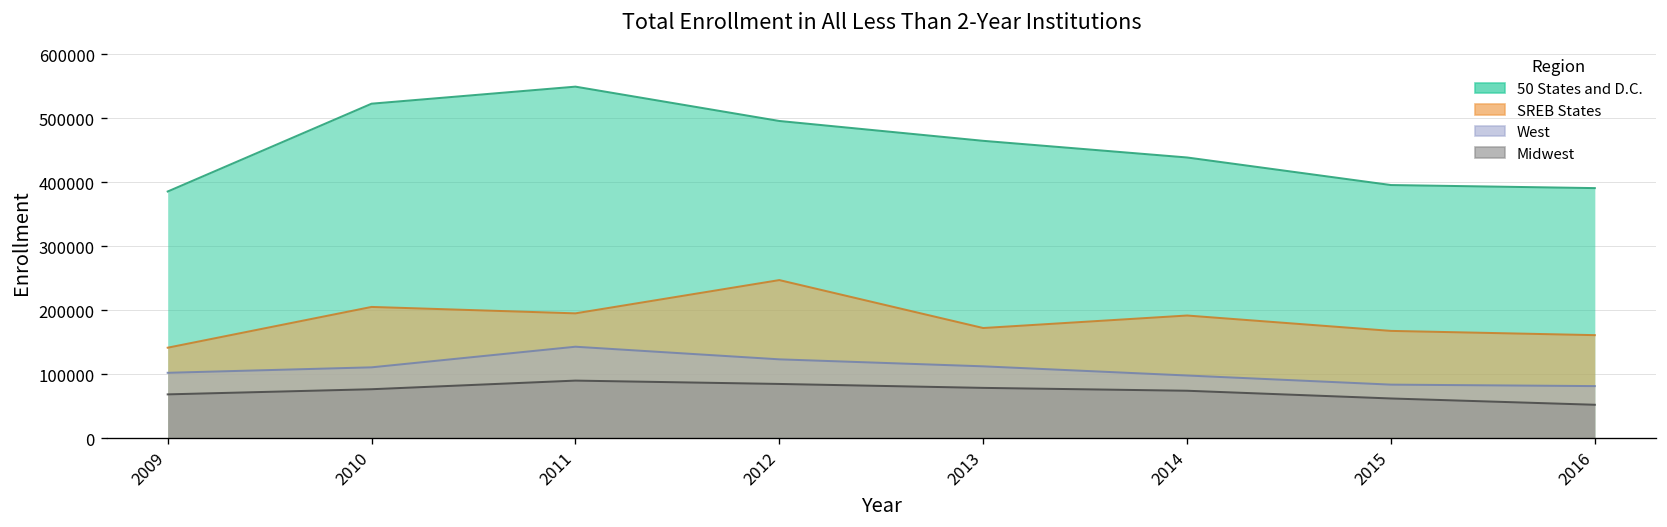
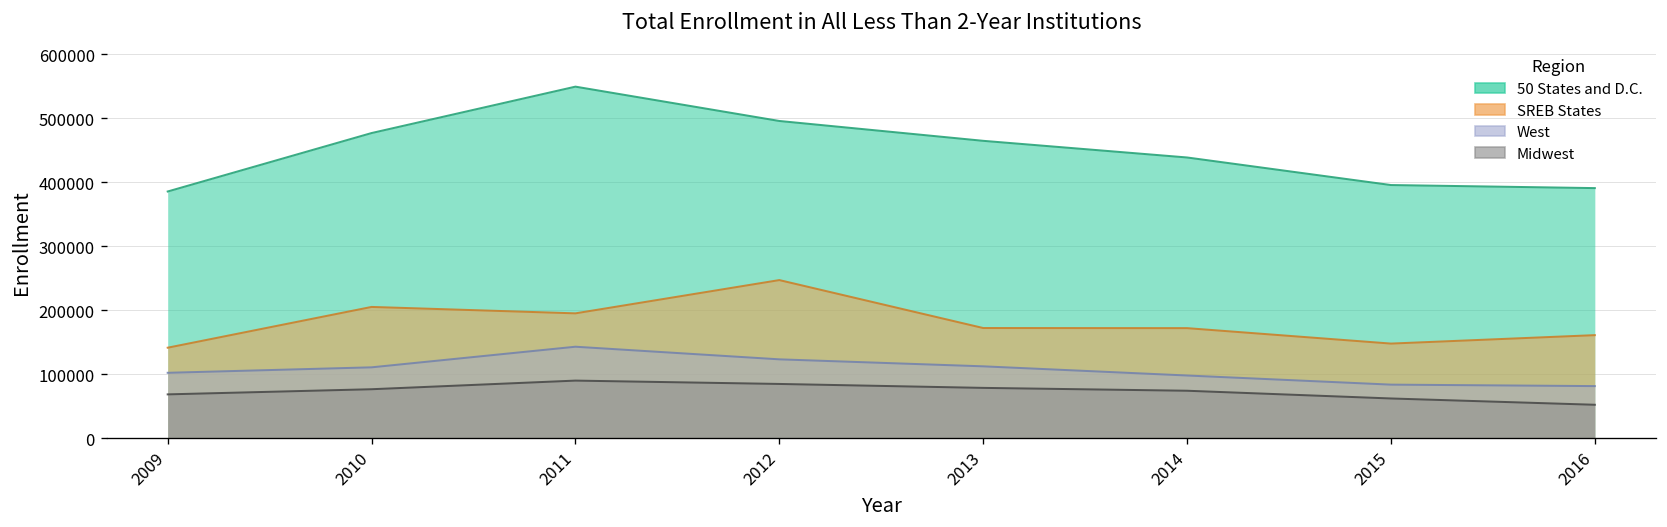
  {
    "50 States and D.C.": {
      "2009": 390000,
-     "2010": 520000,
+     "2010": 480000,
      "2011": 550000,
      "2012": 500000,
      "2013": 460000,
      "2014": 440000,
      "2015": 400000,
      "2016": 390000
    },
    "SREB States": {
      "2009": 140000,
      "2010": 200000,
      "2011": 190000,
      "2012": 250000,
      "2013": 170000,
-     "2014": 190000,
-     "2015": 170000,
+     "2014": 170000,
+     "2015": 150000,
      "2016": 160000
    }
  }
